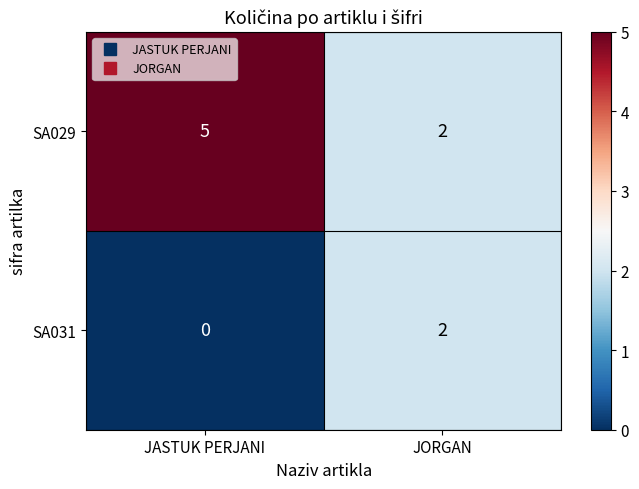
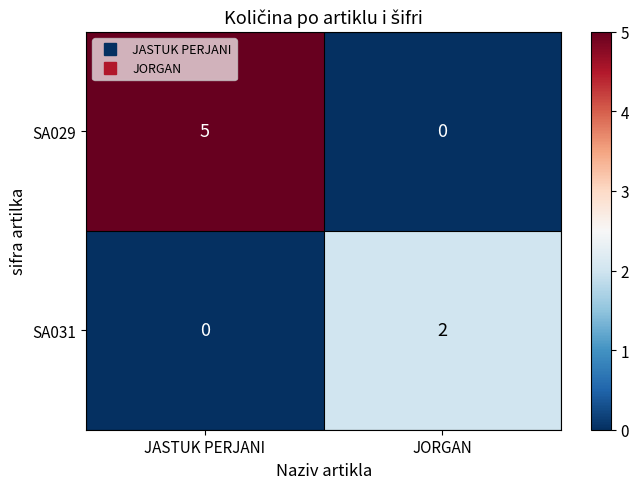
  {
    "SA029": {
      "JASTUK PERJANI": 5,
-     "JORGAN": 2
+     "JORGAN": 0
    },
    "SA031": {
      "JASTUK PERJANI": 0,
      "JORGAN": 2
    }
  }
